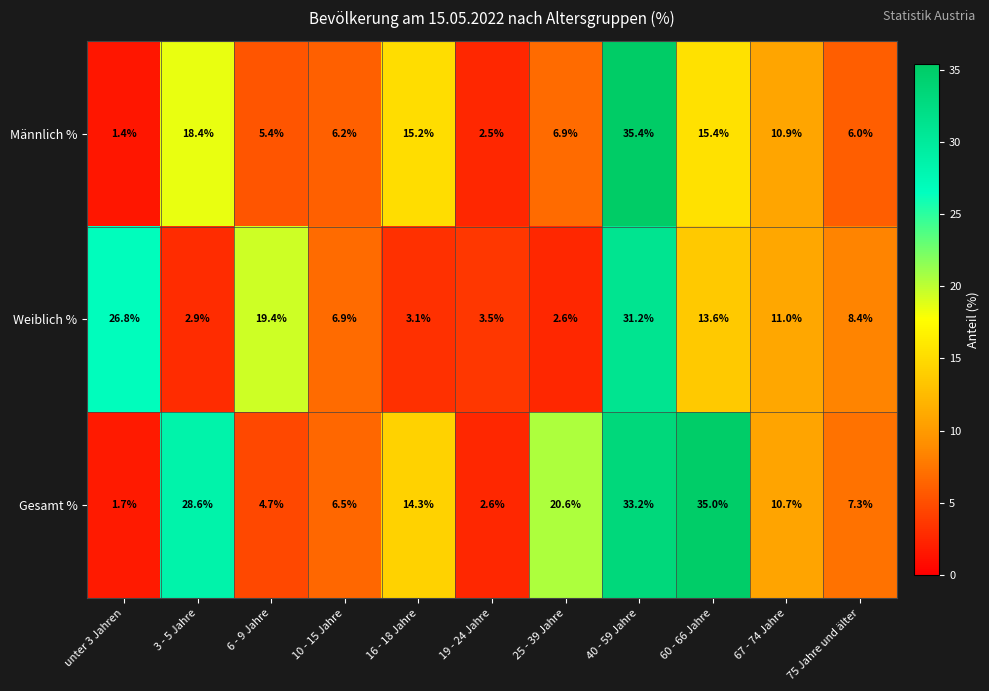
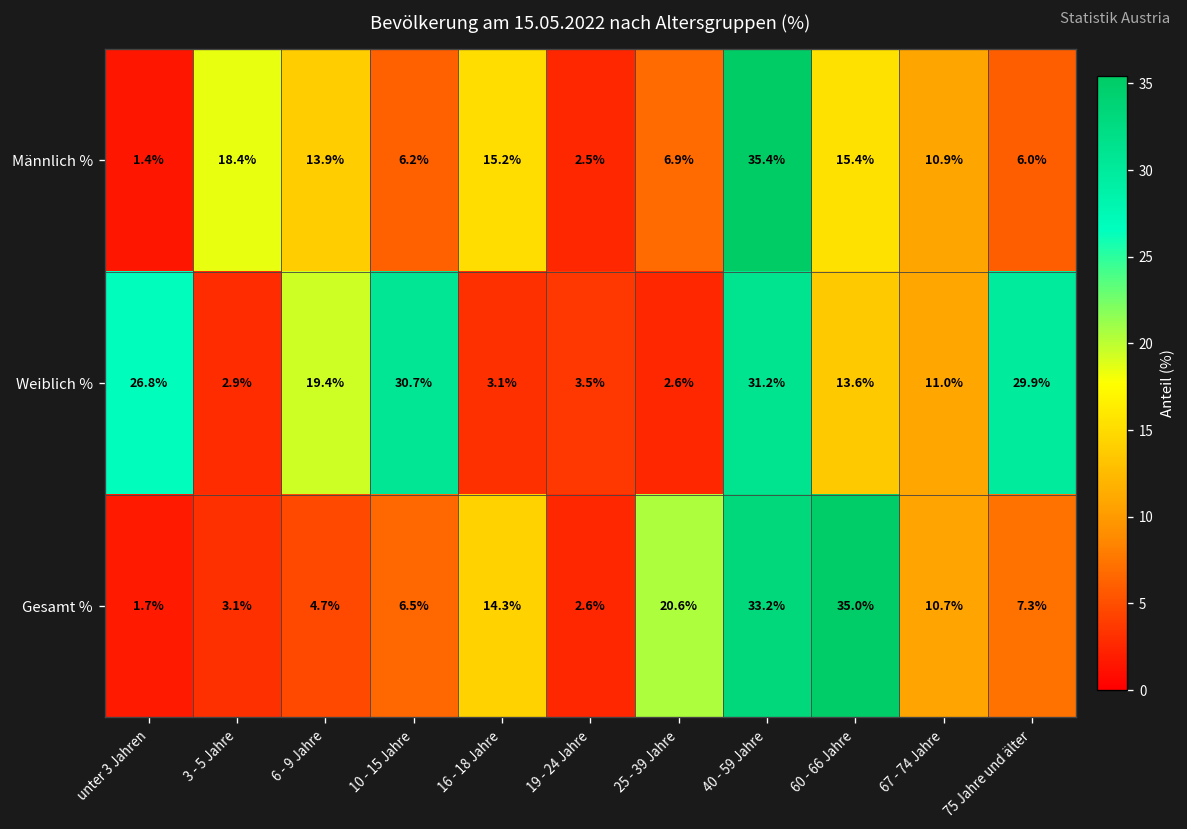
  {
    "Männlich %": {
      "unter 3 Jahren": "1.4%",
      "3 - 5 Jahre": "18.4%",
-     "6 - 9 Jahre": "5.4%",
+     "6 - 9 Jahre": "13.9%",
      "10 - 15 Jahre": "6.2%",
      "16 - 18 Jahre": "15.2%",
      "19 - 24 Jahre": "2.5%",
      "25 - 39 Jahre": "6.9%",
      "40 - 59 Jahre": "35.4%",
      "60 - 66 Jahre": "15.4%",
      "67 - 74 Jahre": "10.9%",
      "75 Jahre und älter": "6.0%"
    },
    "Weiblich %": {
      "unter 3 Jahren": "26.8%",
      "3 - 5 Jahre": "2.9%",
      "6 - 9 Jahre": "19.4%",
-     "10 - 15 Jahre": "6.9%",
+     "10 - 15 Jahre": "30.7%",
      "16 - 18 Jahre": "3.1%",
      "19 - 24 Jahre": "3.5%",
      "25 - 39 Jahre": "2.6%",
      "40 - 59 Jahre": "31.2%",
      "60 - 66 Jahre": "13.6%",
      "67 - 74 Jahre": "11.0%",
-     "75 Jahre und älter": "8.4%"
+     "75 Jahre und älter": "29.9%"
    },
    "Gesamt %": {
      "unter 3 Jahren": "1.7%",
-     "3 - 5 Jahre": "28.6%",
+     "3 - 5 Jahre": "3.1%",
      "6 - 9 Jahre": "4.7%",
      "10 - 15 Jahre": "6.5%",
      "16 - 18 Jahre": "14.3%",
      "19 - 24 Jahre": "2.6%",
      "25 - 39 Jahre": "20.6%",
      "40 - 59 Jahre": "33.2%",
      "60 - 66 Jahre": "35.0%",
      "67 - 74 Jahre": "10.7%",
      "75 Jahre und älter": "7.3%"
    }
  }
